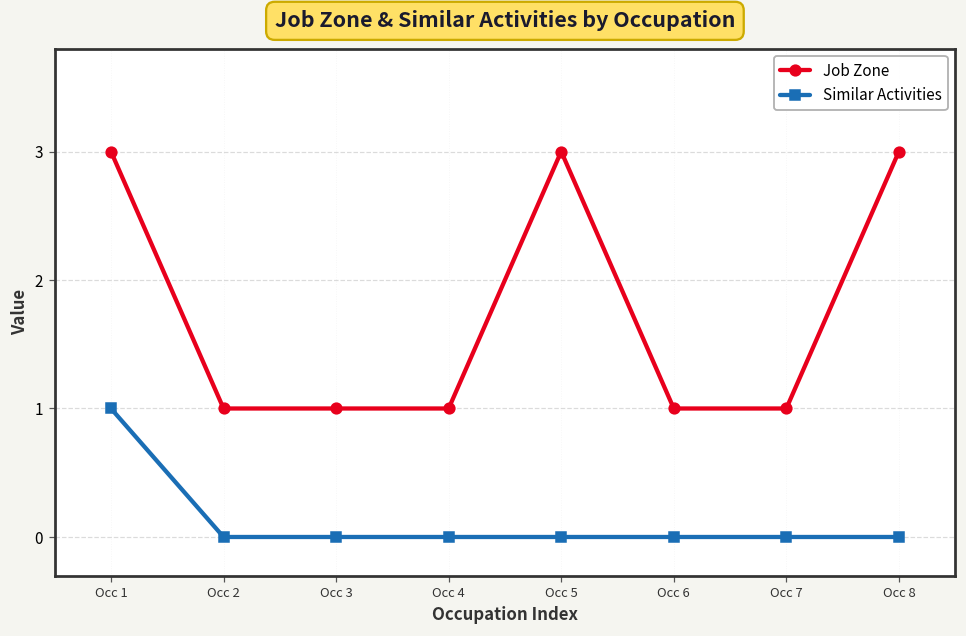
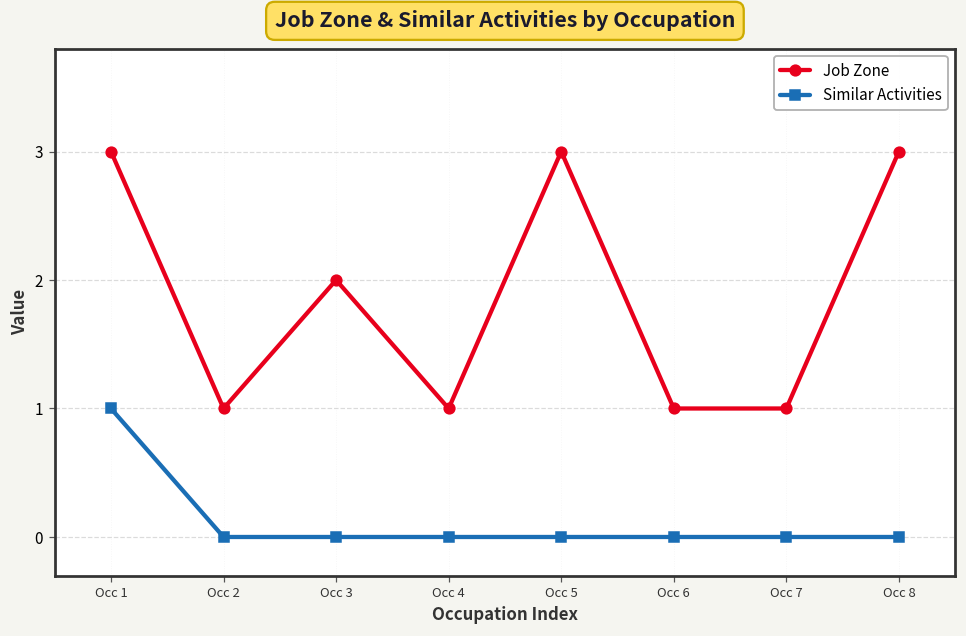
  {
    "Job Zone": {
      "Occ 1": 3,
      "Occ 2": 1,
-     "Occ 3": 1,
+     "Occ 3": 2,
      "Occ 4": 1,
      "Occ 5": 3,
      "Occ 6": 1,
      "Occ 7": 1,
      "Occ 8": 3
    },
    "Similar Activities": {
      "Occ 1": 1,
      "Occ 2": 0,
      "Occ 3": 0,
      "Occ 4": 0,
      "Occ 5": 0,
      "Occ 6": 0,
      "Occ 7": 0,
      "Occ 8": 0
    }
  }
